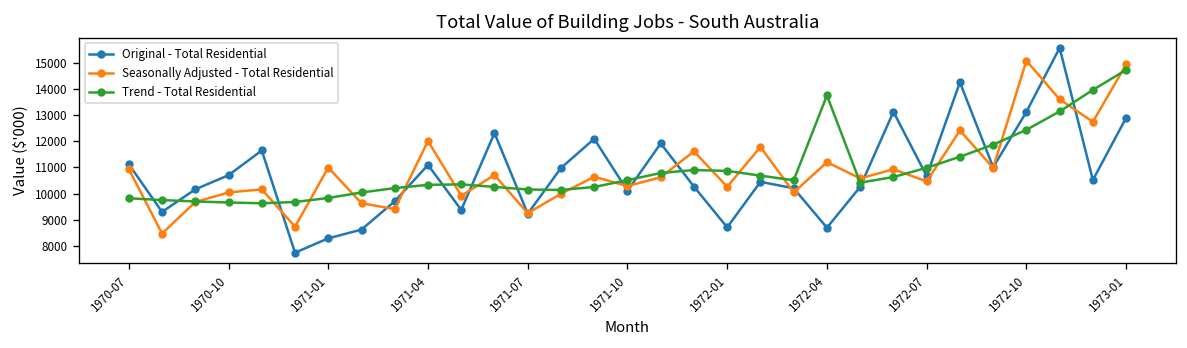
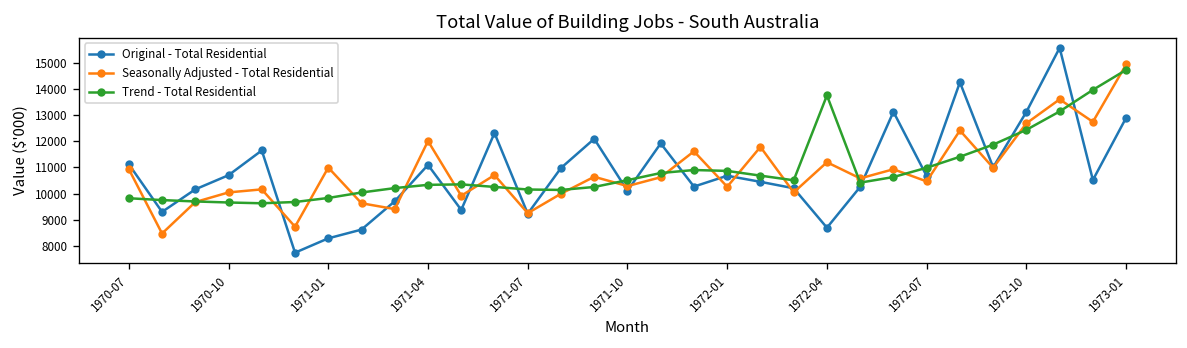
  {
    "Original - Total Residential": {
      "1970-07": 11100,
      "1970-10": 10700,
      "1971-01": 8300,
      "1971-04": 11100,
      "1971-10": 10100,
-     "1972-01": 8700,
+     "1972-01": 10700,
      "1972-04": 8700,
      "1972-07": 10700,
      "1972-10": 13100,
      "1973-01": 12900
    },
    "Seasonally Adjusted - Total Residential": {
      "1970-07": 10900,
      "1970-10": 10000,
      "1971-01": 11000,
      "1971-04": 12000,
      "1971-10": 10300,
      "1972-01": 10300,
      "1972-04": 11200,
      "1972-07": 10500,
-     "1972-10": 15100,
+     "1972-10": 12700,
      "1973-01": 15000
    },
    "Trend - Total Residential": {
      "1970-07": 9800,
      "1970-10": 9700,
      "1971-01": 9800,
      "1971-04": 10300,
      "1971-07": 10200,
      "1971-10": 10500,
      "1972-01": 10900,
      "1972-04": 13800,
      "1972-07": 11000,
      "1972-10": 12400,
      "1973-01": 14700
    }
  }
